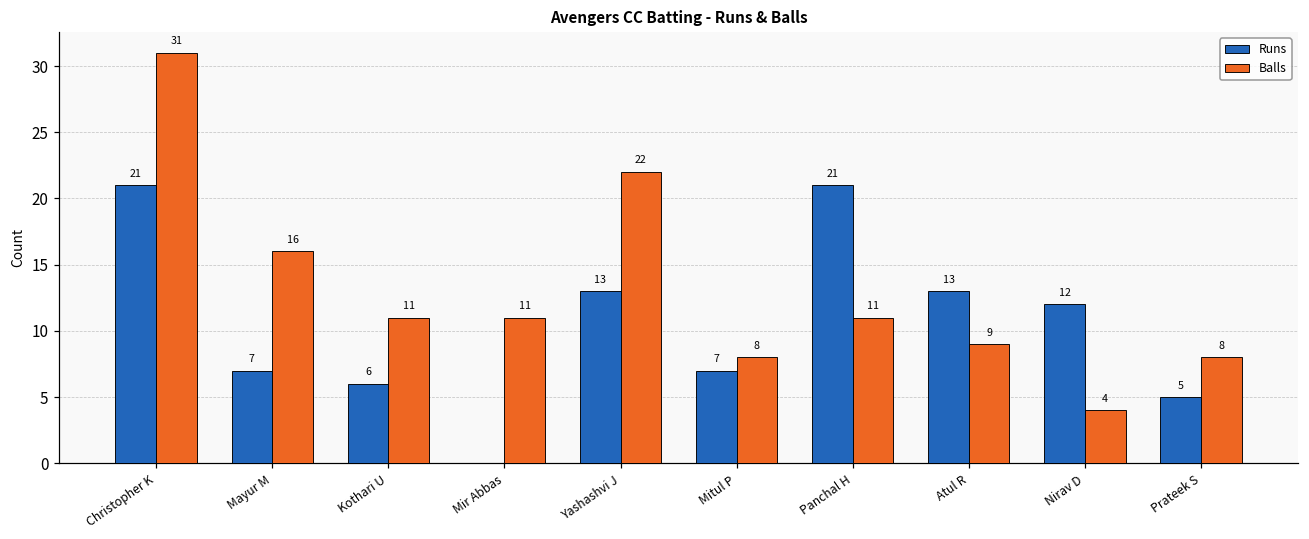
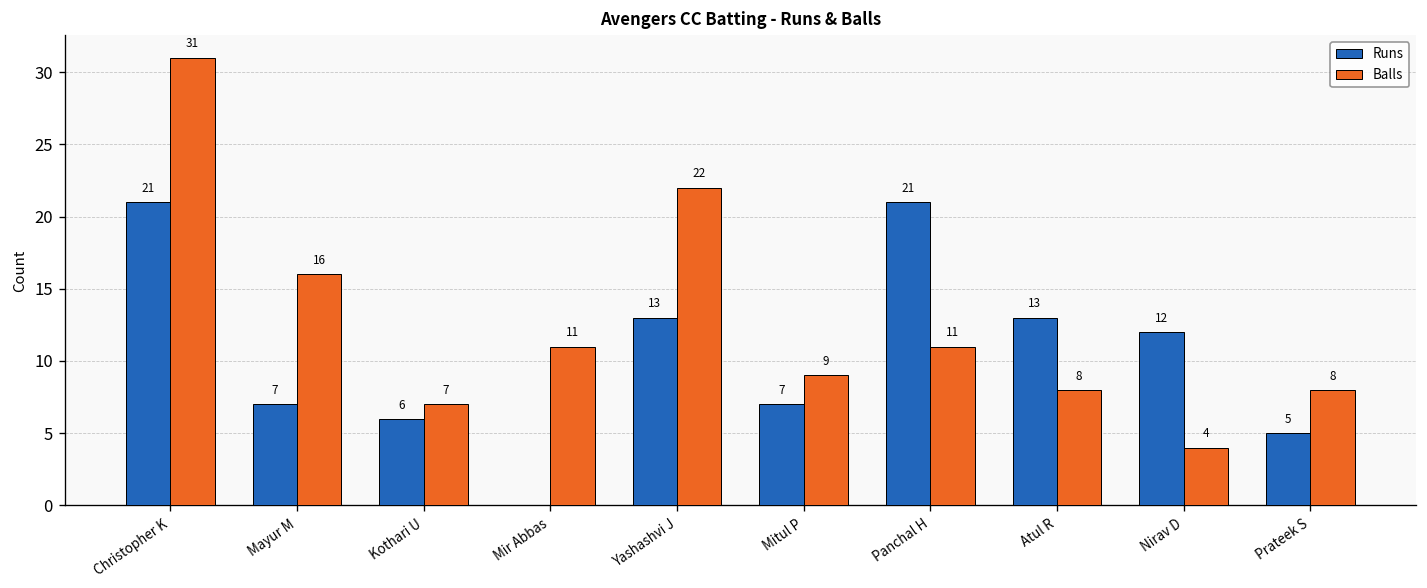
  {
    "Runs": {
      "Christopher K": 21,
      "Mayur M": 7,
      "Kothari U": 6,
      "Yashashvi J": 13,
      "Mitul P": 7,
      "Panchal H": 21,
      "Atul R": 13,
      "Nirav D": 12,
      "Prateek S": 5
    },
    "Balls": {
      "Christopher K": 31,
      "Mayur M": 16,
-     "Kothari U": 11,
+     "Kothari U": 7,
      "Mir Abbas": 11,
      "Yashashvi J": 22,
-     "Mitul P": 8,
+     "Mitul P": 9,
      "Panchal H": 11,
-     "Atul R": 9,
+     "Atul R": 8,
      "Nirav D": 4,
      "Prateek S": 8
    }
  }
